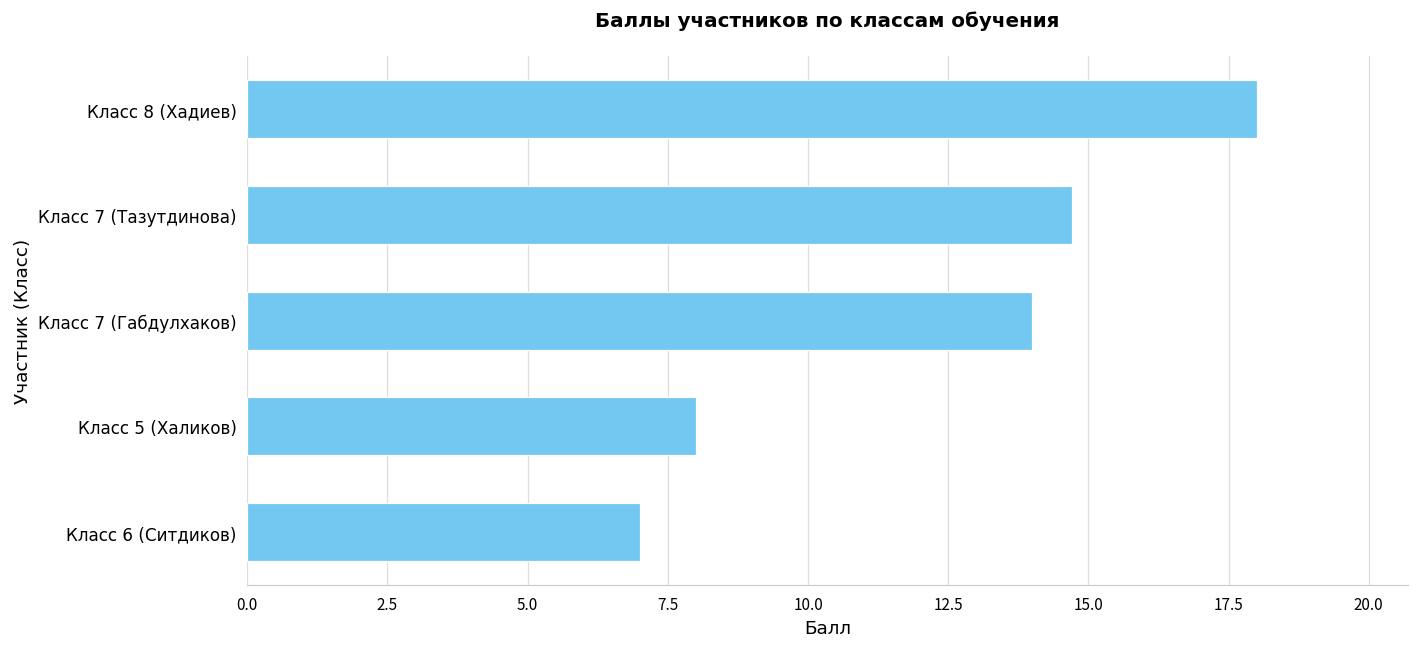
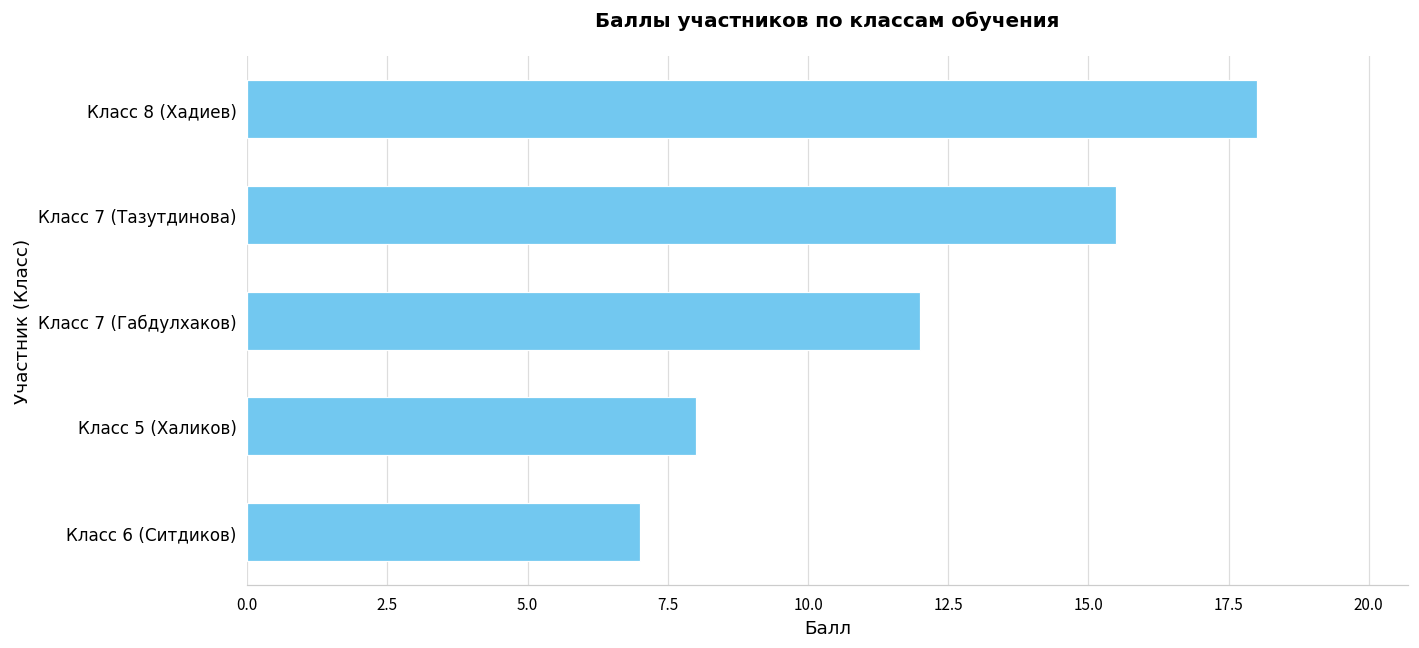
  {
    "Класс 8 (Хадиев)": 18.0,
-   "Класс 7 (Тазутдинова)": 14.7,
-   "Класс 7 (Габдулхаков)": 14,
+   "Класс 7 (Тазутдинова)": 15.5,
+   "Класс 7 (Габдулхаков)": 12,
    "Класс 5 (Халиков)": 8.0,
    "Класс 6 (Ситдиков)": 7.0
  }
